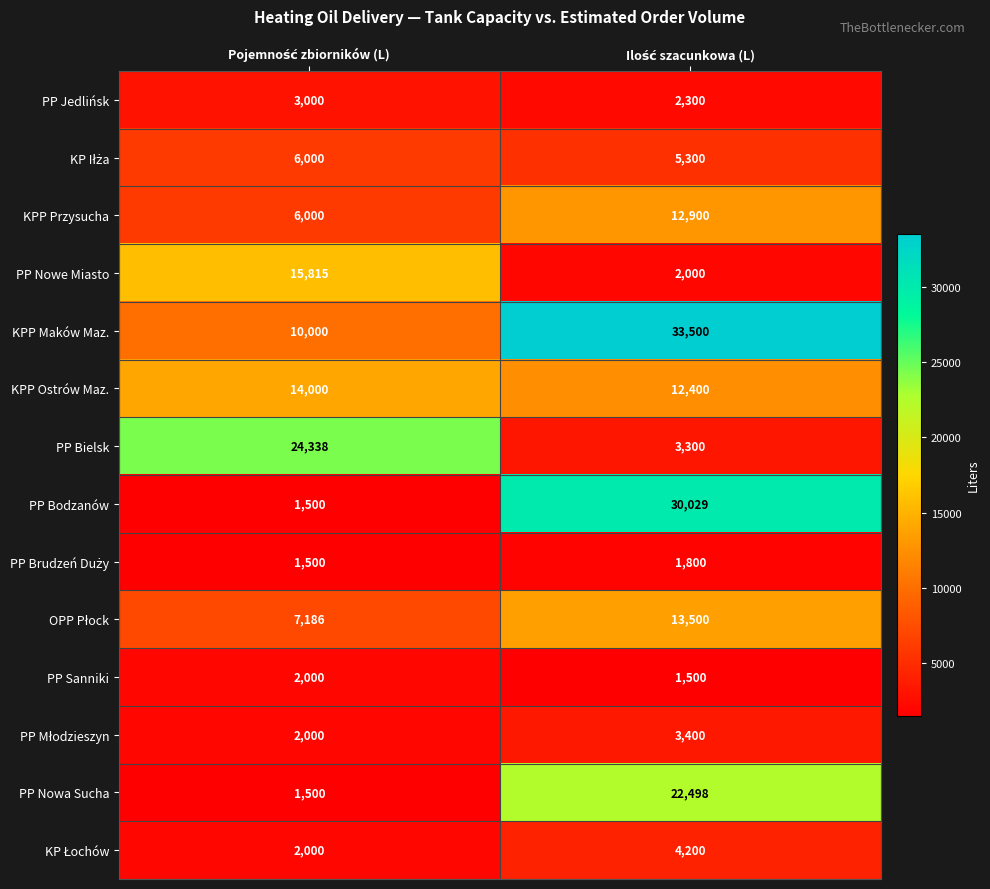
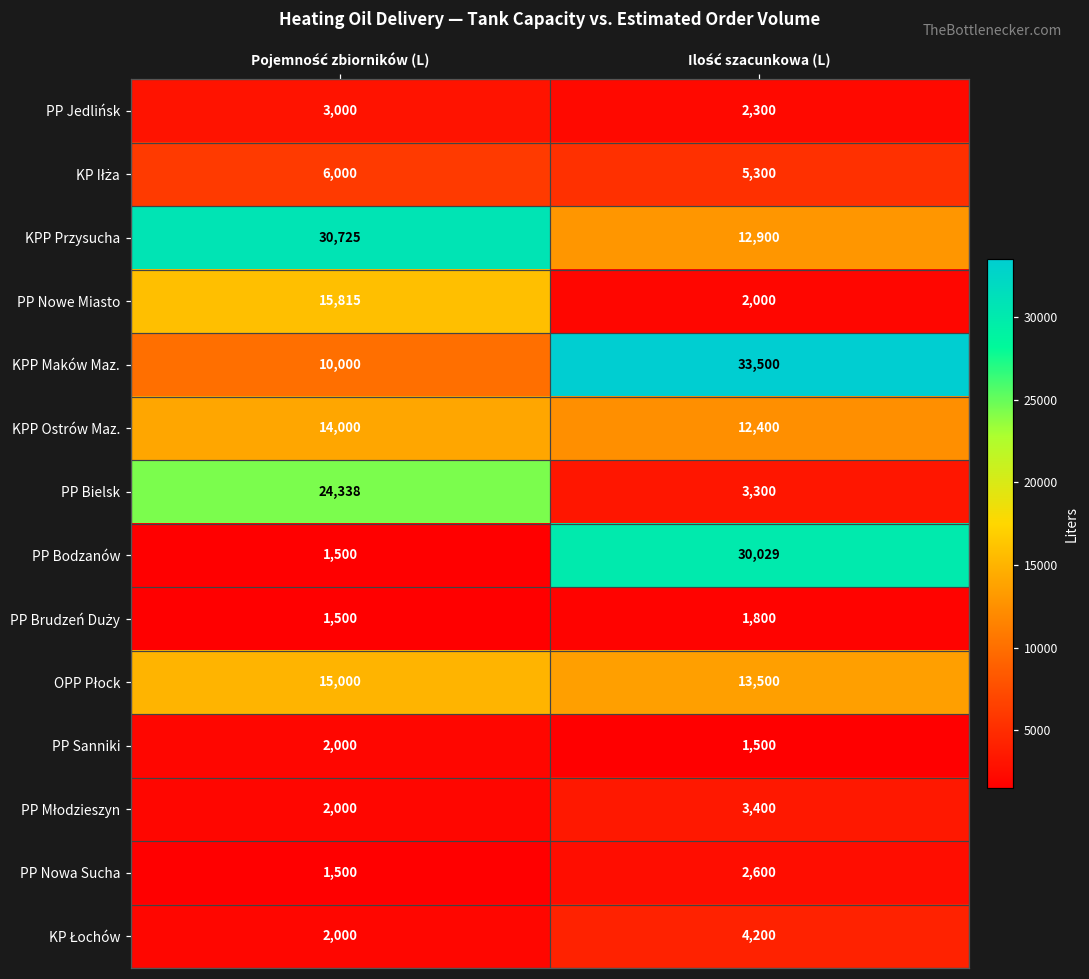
  {
    "PP Jedlińsk": {
      "Pojemność zbiorników (L)": "3,000",
      "Ilość szacunkowa (L)": "2,300"
    },
    "KP Iłża": {
      "Pojemność zbiorników (L)": "6,000",
      "Ilość szacunkowa (L)": "5,300"
    },
    "KPP Przysucha": {
-     "Pojemność zbiorników (L)": "6,000",
+     "Pojemność zbiorników (L)": "30,725",
      "Ilość szacunkowa (L)": "12,900"
    },
    "PP Nowe Miasto": {
      "Pojemność zbiorników (L)": "15,815",
      "Ilość szacunkowa (L)": "2,000"
    },
    "KPP Maków Maz.": {
      "Pojemność zbiorników (L)": "10,000",
      "Ilość szacunkowa (L)": "33,500"
    },
    "KPP Ostrów Maz.": {
      "Pojemność zbiorników (L)": "14,000",
      "Ilość szacunkowa (L)": "12,400"
    },
    "PP Bielsk": {
      "Pojemność zbiorników (L)": "24,338",
      "Ilość szacunkowa (L)": "3,300"
    },
    "PP Bodzanów": {
      "Pojemność zbiorników (L)": "1,500",
      "Ilość szacunkowa (L)": "30,029"
    },
    "PP Brudzeń Duży": {
      "Pojemność zbiorników (L)": "1,500",
      "Ilość szacunkowa (L)": "1,800"
    },
    "OPP Płock": {
-     "Pojemność zbiorników (L)": "7,186",
+     "Pojemność zbiorników (L)": "15,000",
      "Ilość szacunkowa (L)": "13,500"
    },
    "PP Sanniki": {
      "Pojemność zbiorników (L)": "2,000",
      "Ilość szacunkowa (L)": "1,500"
    },
    "PP Młodzieszyn": {
      "Pojemność zbiorników (L)": "2,000",
      "Ilość szacunkowa (L)": "3,400"
    },
    "PP Nowa Sucha": {
      "Pojemność zbiorników (L)": "1,500",
-     "Ilość szacunkowa (L)": "22,498"
+     "Ilość szacunkowa (L)": "2,600"
    },
    "KP Łochów": {
      "Pojemność zbiorników (L)": "2,000",
      "Ilość szacunkowa (L)": "4,200"
    }
  }
